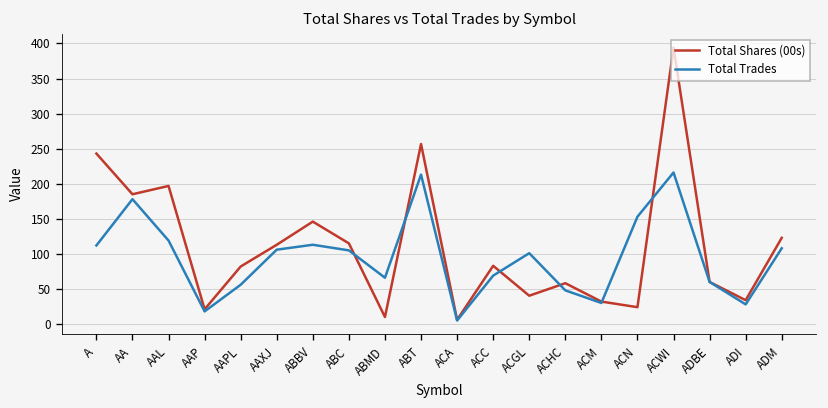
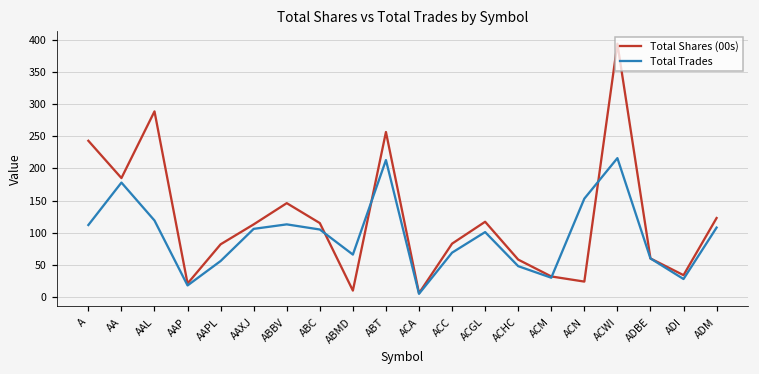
  {
    "Total Shares (00s)": {
      "A": 240,
      "AA": 190,
-     "AAL": 200,
+     "AAL": 290,
      "AAPL": 80,
      "AAXJ": 110,
      "ABBV": 150,
      "ABC": 120,
      "ABMD": 10,
      "ABT": 260,
      "ACC": 80,
-     "ACGL": 40,
+     "ACGL": 120,
      "ACHC": 60,
      "ACN": 20,
      "ADI": 30,
      "ADM": 120
    },
    "Total Trades": {
      "A": 110,
      "AA": 180,
      "AAL": 120,
      "AAPL": 60,
      "AAXJ": 110,
      "ABBV": 110,
      "ABC": 110,
      "ABMD": 70,
      "ABT": 210,
      "ACC": 70,
      "ACGL": 100,
      "ACHC": 50,
      "ACN": 150,
      "ACWI": 220,
      "ADI": 30,
      "ADM": 110
    }
  }
